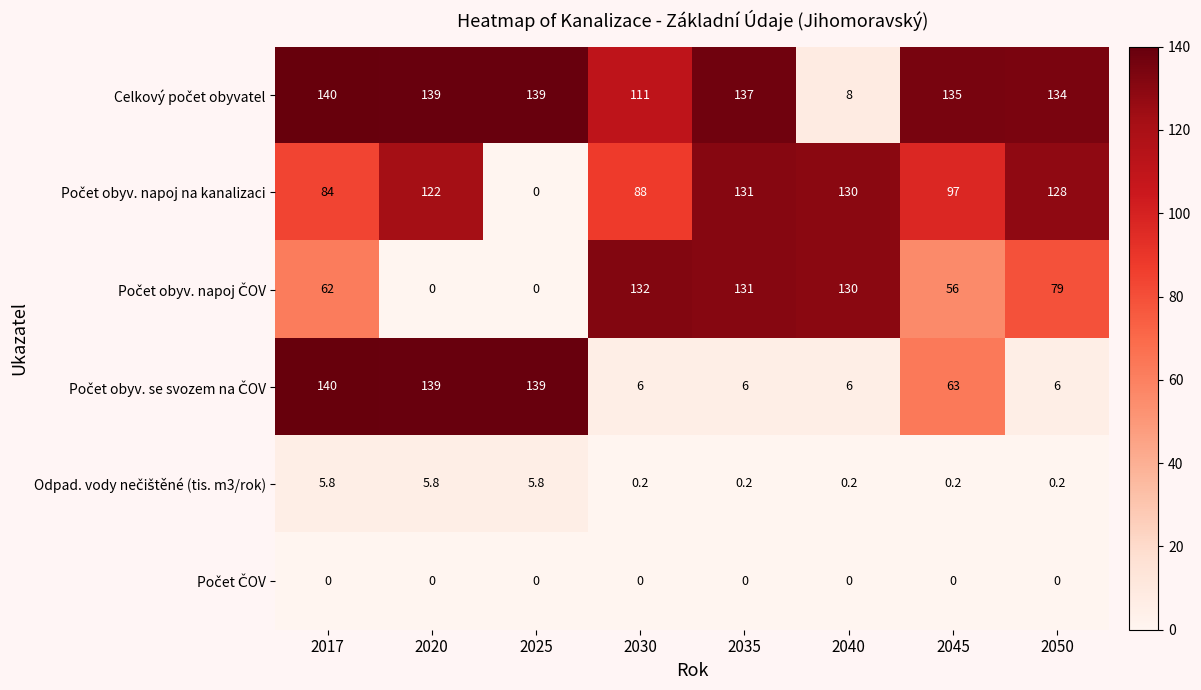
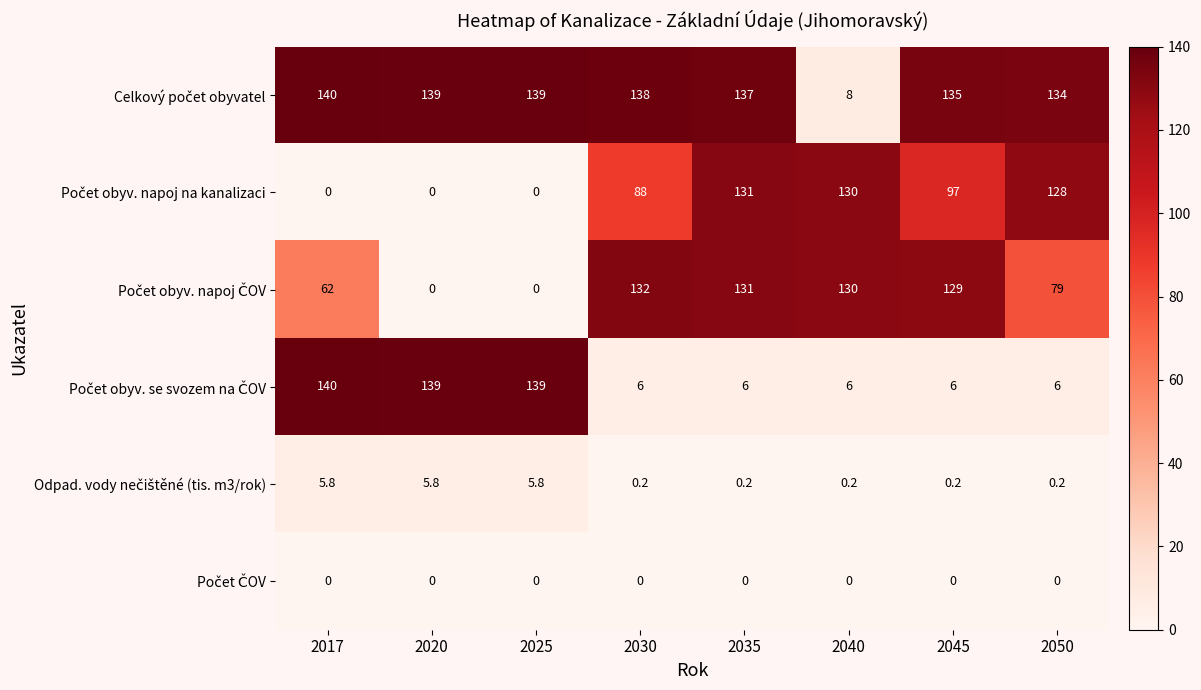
  {
    "Celkový počet obyvatel": {
      "2017": 140,
      "2020": 139,
      "2025": 139,
-     "2030": 111,
+     "2030": 138,
      "2035": 137,
      "2040": 8,
      "2045": 135,
      "2050": 134
    },
    "Počet obyv. napoj na kanalizaci": {
-     "2017": 84,
-     "2020": 122,
+     "2017": 0,
+     "2020": 0,
      "2025": 0,
      "2030": 88,
      "2035": 131,
      "2040": 130,
      "2045": 97,
      "2050": 128
    },
    "Počet obyv. napoj ČOV": {
      "2017": 62,
      "2020": 0,
      "2025": 0,
      "2030": 132,
      "2035": 131,
      "2040": 130,
-     "2045": 56,
+     "2045": 129,
      "2050": 79
    },
    "Počet obyv. se svozem na ČOV": {
      "2017": 140,
      "2020": 139,
      "2025": 139,
      "2030": 6,
      "2035": 6,
      "2040": 6,
-     "2045": 63,
+     "2045": 6,
      "2050": 6
    },
    "Odpad. vody nečištěné (tis. m3/rok)": {
      "2017": 5.8,
      "2020": 5.8,
      "2025": 5.8,
      "2030": 0.2,
      "2035": 0.2,
      "2040": 0.2,
      "2045": 0.2,
      "2050": 0.2
    },
    "Počet ČOV": {
      "2017": 0,
      "2020": 0,
      "2025": 0,
      "2030": 0,
      "2035": 0,
      "2040": 0,
      "2045": 0,
      "2050": 0
    }
  }
